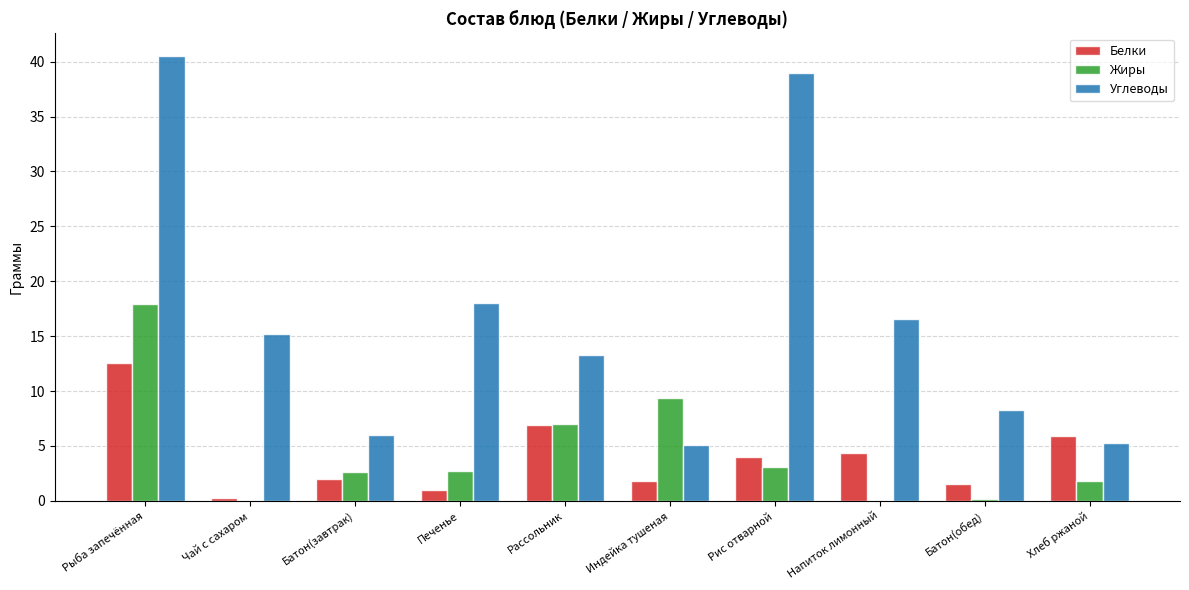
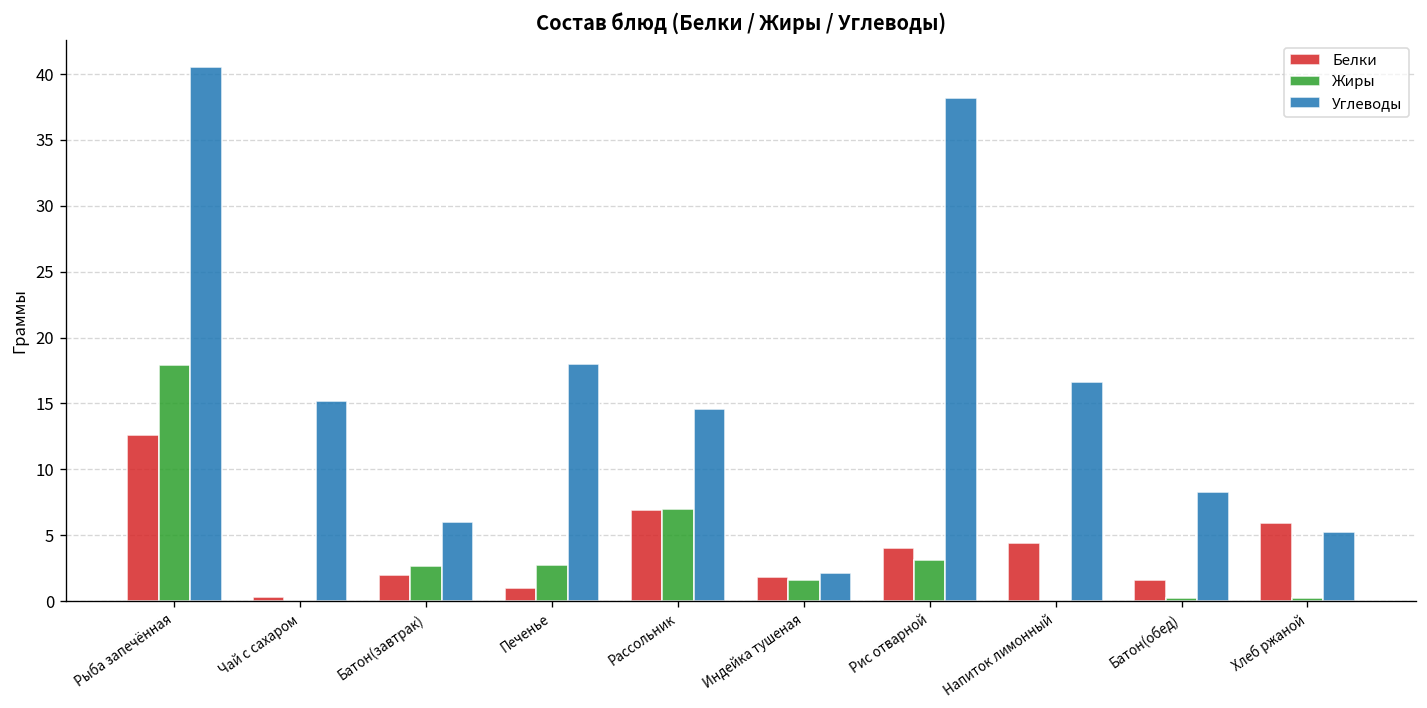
  {
    "Белки": {
      "Рыба запечённая": 12.6,
      "Чай с сахаром": 0.3,
      "Батон(завтрак)": 2.0,
      "Печенье": 1.0,
      "Рассольник": 6.9,
      "Индейка тушеная": 1.8,
      "Рис отварной": 4.0,
      "Напиток лимонный": 4.4,
      "Батон(обед)": 1.6,
      "Хлеб ржаной": 5.9
    },
    "Жиры": {
      "Рыба запечённая": 17.9,
      "Чай с сахаром": 0.0,
      "Батон(завтрак)": 2.6,
      "Печенье": 2.7,
      "Рассольник": 7.0,
-     "Индейка тушеная": 9.4,
+     "Индейка тушеная": 1.6,
      "Рис отварной": 3.1,
      "Напиток лимонный": 0.0,
-     "Хлеб ржаной": 1.8
+     "Хлеб ржаной": 0.3
    },
    "Углеводы": {
      "Рыба запечённая": 40.5,
      "Чай с сахаром": 15.2,
      "Батон(завтрак)": 6.0,
      "Печенье": 18.0,
-     "Рассольник": 13.3,
-     "Индейка тушеная": 5.1,
-     "Рис отварной": 39.0,
+     "Рассольник": 14.6,
+     "Индейка тушеная": 2.2,
+     "Рис отварной": 38.2,
      "Напиток лимонный": 16.6,
      "Батон(обед)": 8.3,
      "Хлеб ржаной": 5.3
    }
  }
